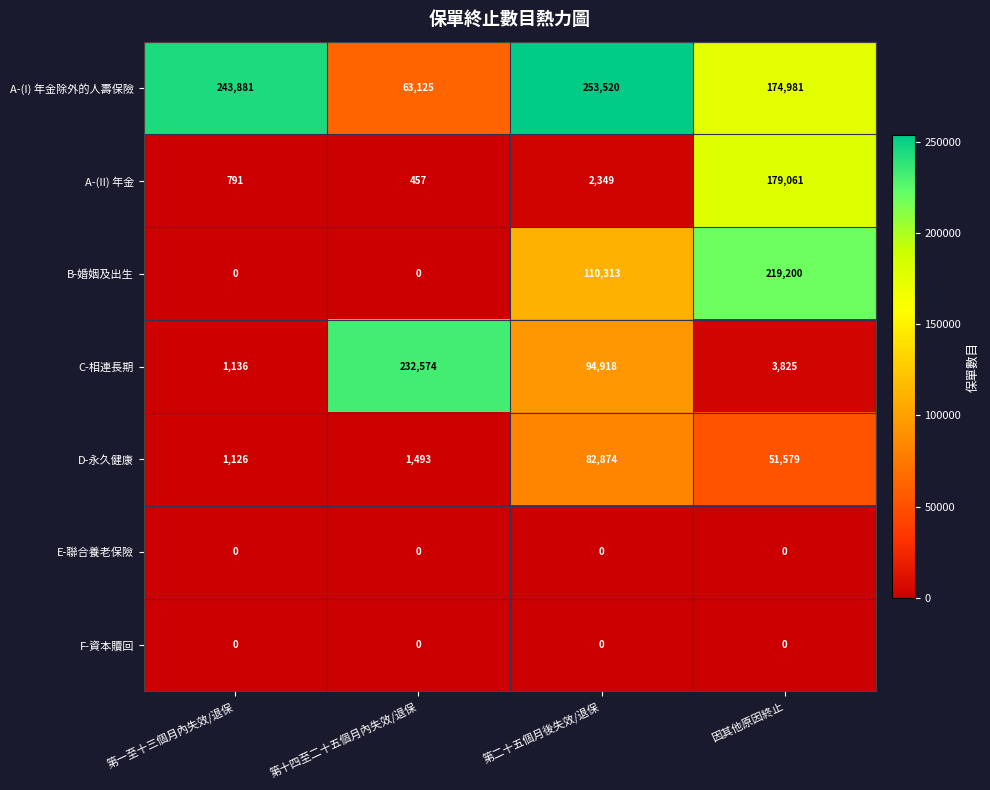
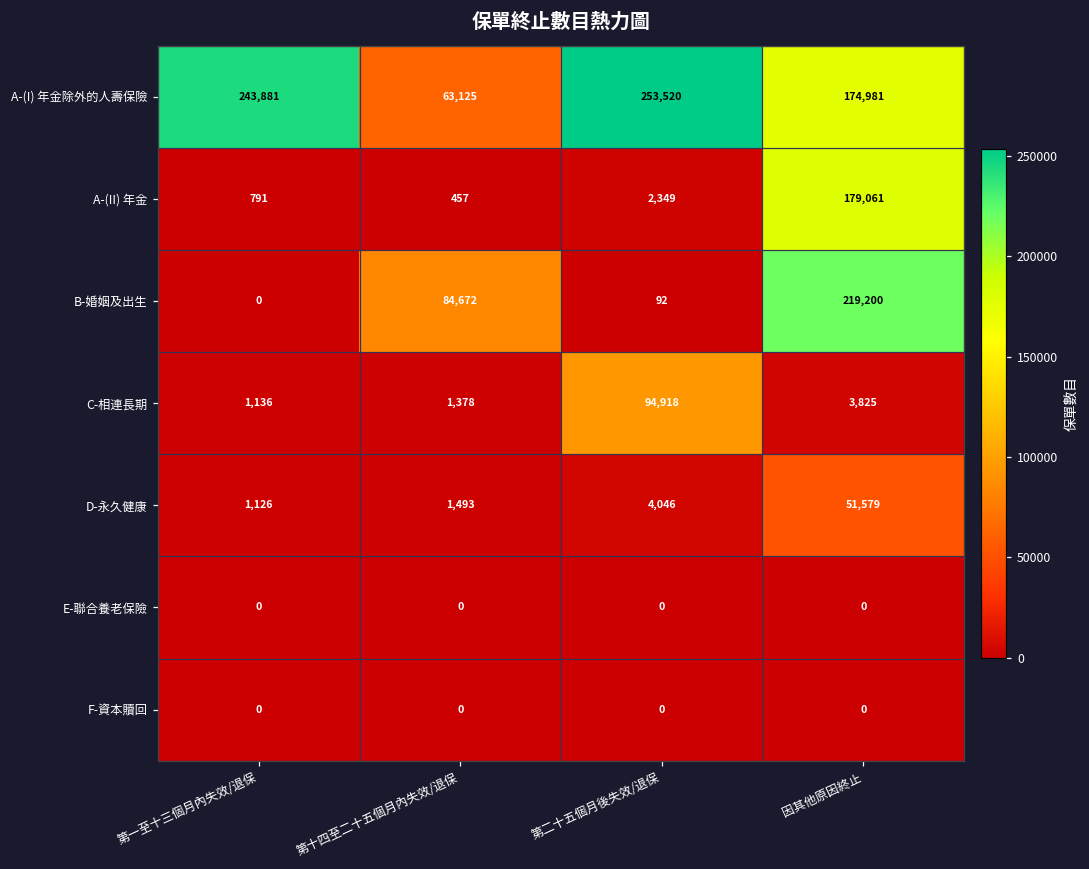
  {
    "A-(I) 年金除外的人壽保險": {
      "第一至十三個月內失效/退保": "243,881",
      "第十四至二十五個月內失效/退保": "63,125",
      "第二十五個月後失效/退保": "253,520",
      "因其他原因終止": "174,981"
    },
    "A-(II) 年金": {
      "第一至十三個月內失效/退保": "791",
      "第十四至二十五個月內失效/退保": "457",
      "第二十五個月後失效/退保": "2,349",
      "因其他原因終止": "179,061"
    },
    "B-婚姻及出生": {
      "第一至十三個月內失效/退保": "0",
-     "第十四至二十五個月內失效/退保": "0",
-     "第二十五個月後失效/退保": "110,313",
+     "第十四至二十五個月內失效/退保": "84,672",
+     "第二十五個月後失效/退保": "92",
      "因其他原因終止": "219,200"
    },
    "C-相連長期": {
      "第一至十三個月內失效/退保": "1,136",
-     "第十四至二十五個月內失效/退保": "232,574",
+     "第十四至二十五個月內失效/退保": "1,378",
      "第二十五個月後失效/退保": "94,918",
      "因其他原因終止": "3,825"
    },
    "D-永久健康": {
      "第一至十三個月內失效/退保": "1,126",
      "第十四至二十五個月內失效/退保": "1,493",
-     "第二十五個月後失效/退保": "82,874",
+     "第二十五個月後失效/退保": "4,046",
      "因其他原因終止": "51,579"
    },
    "E-聯合養老保險": {
      "第一至十三個月內失效/退保": "0",
      "第十四至二十五個月內失效/退保": "0",
      "第二十五個月後失效/退保": "0",
      "因其他原因終止": "0"
    },
    "F-資本贖回": {
      "第一至十三個月內失效/退保": "0",
      "第十四至二十五個月內失效/退保": "0",
      "第二十五個月後失效/退保": "0",
      "因其他原因終止": "0"
    }
  }
